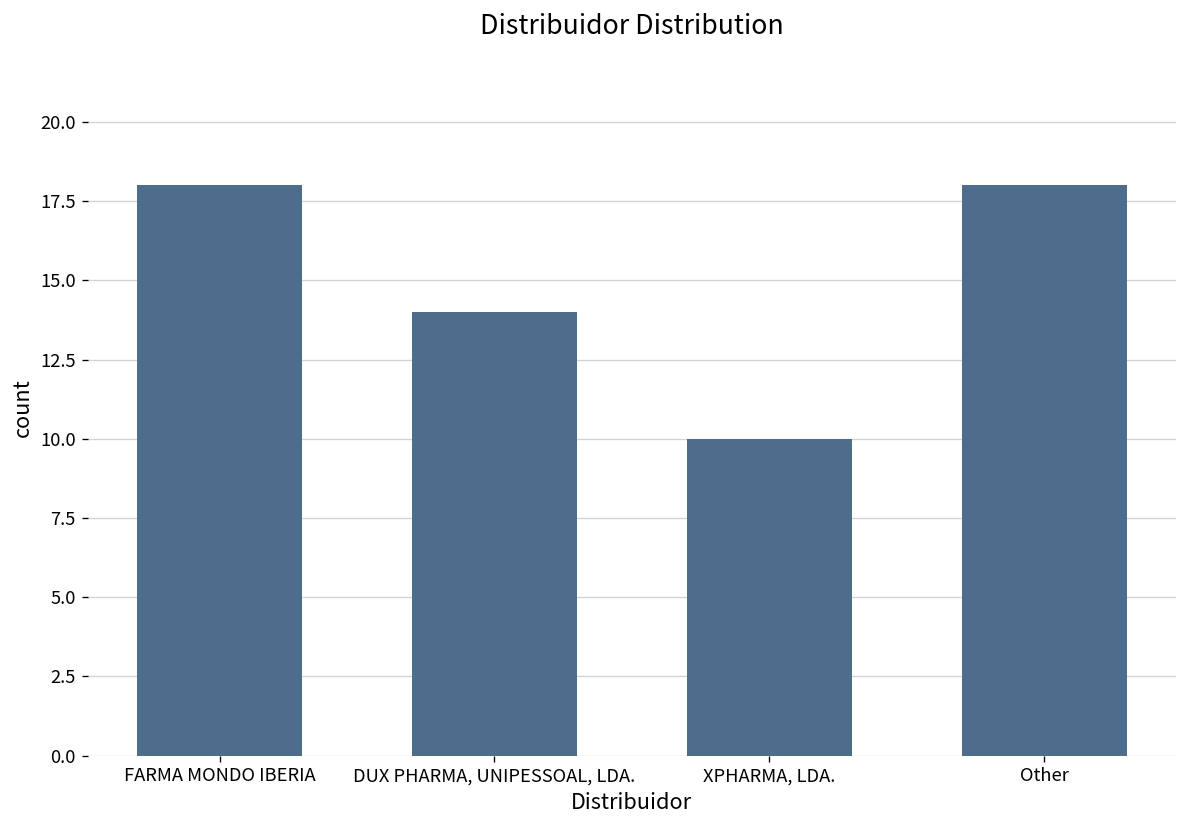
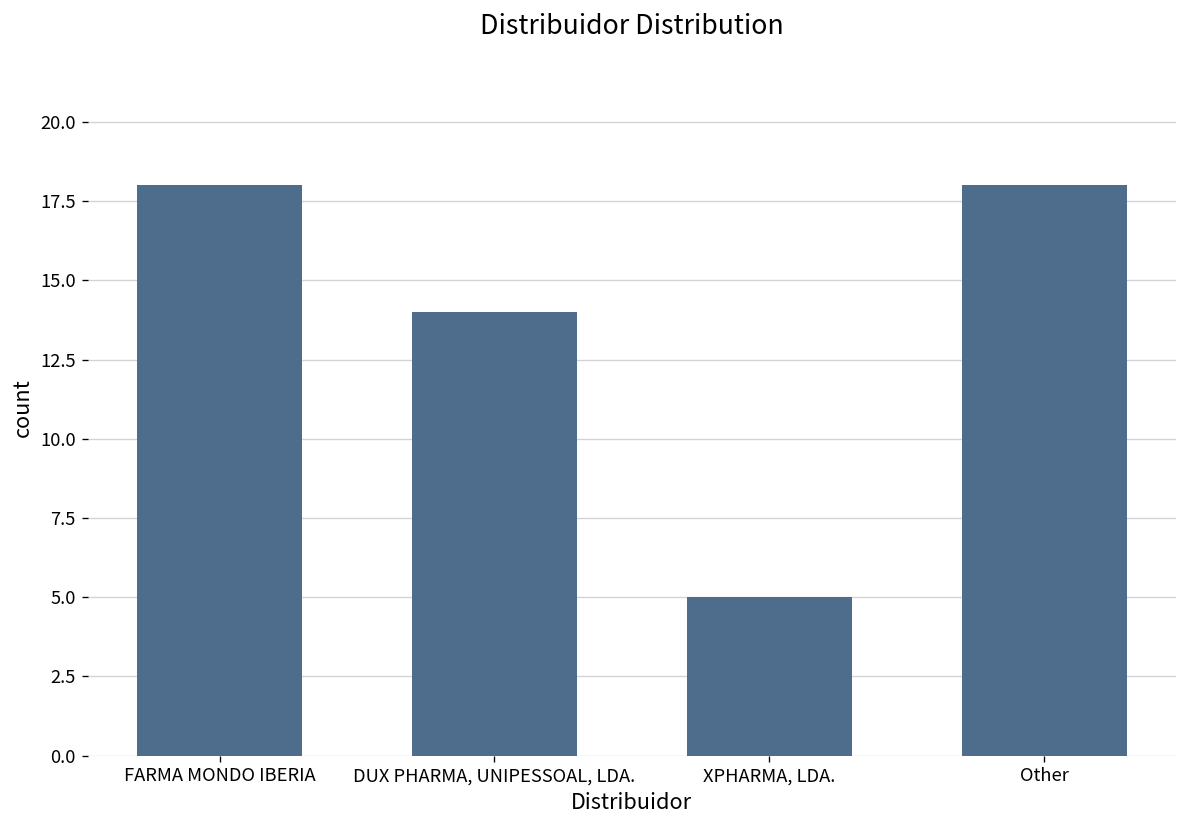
  {
    "FARMA MONDO IBERIA": 18,
    "DUX PHARMA, UNIPESSOAL, LDA.": 14,
-   "XPHARMA, LDA.": 10,
+   "XPHARMA, LDA.": 5,
    "Other": 18
  }
